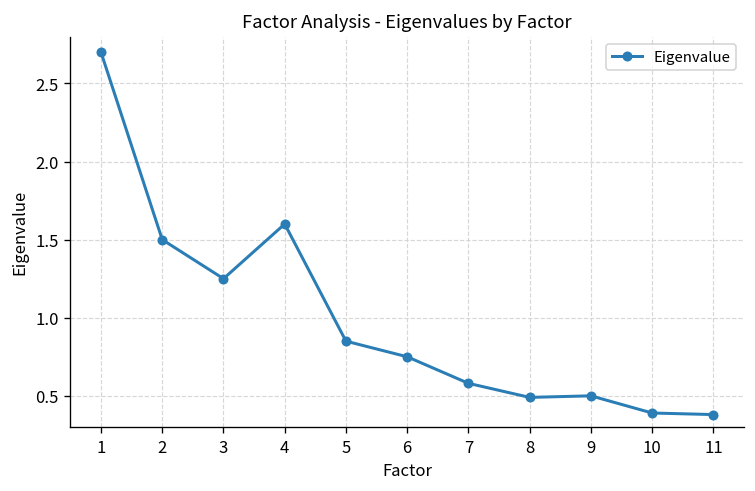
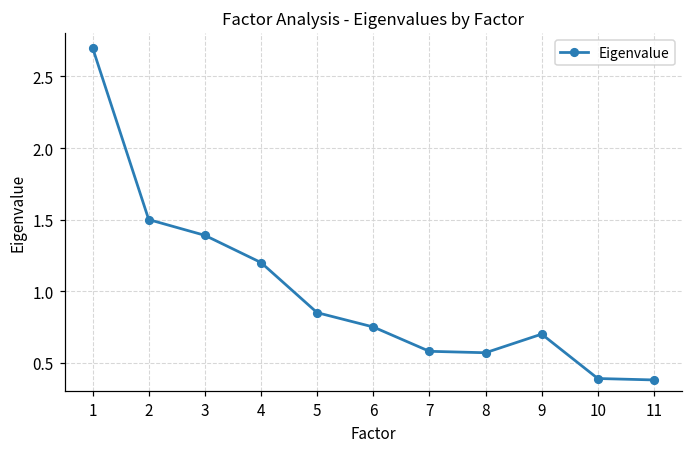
  {
    "1": 2.70,
    "2": 1.50,
-   "3": 1.25,
-   "4": 1.6,
+   "3": 1.39,
+   "4": 1.2,
    "5": 0.85,
    "6": 0.75,
    "7": 0.58,
-   "8": 0.49,
-   "9": 0.5,
+   "8": 0.57,
+   "9": 0.7,
    "10": 0.39,
    "11": 0.38
  }
